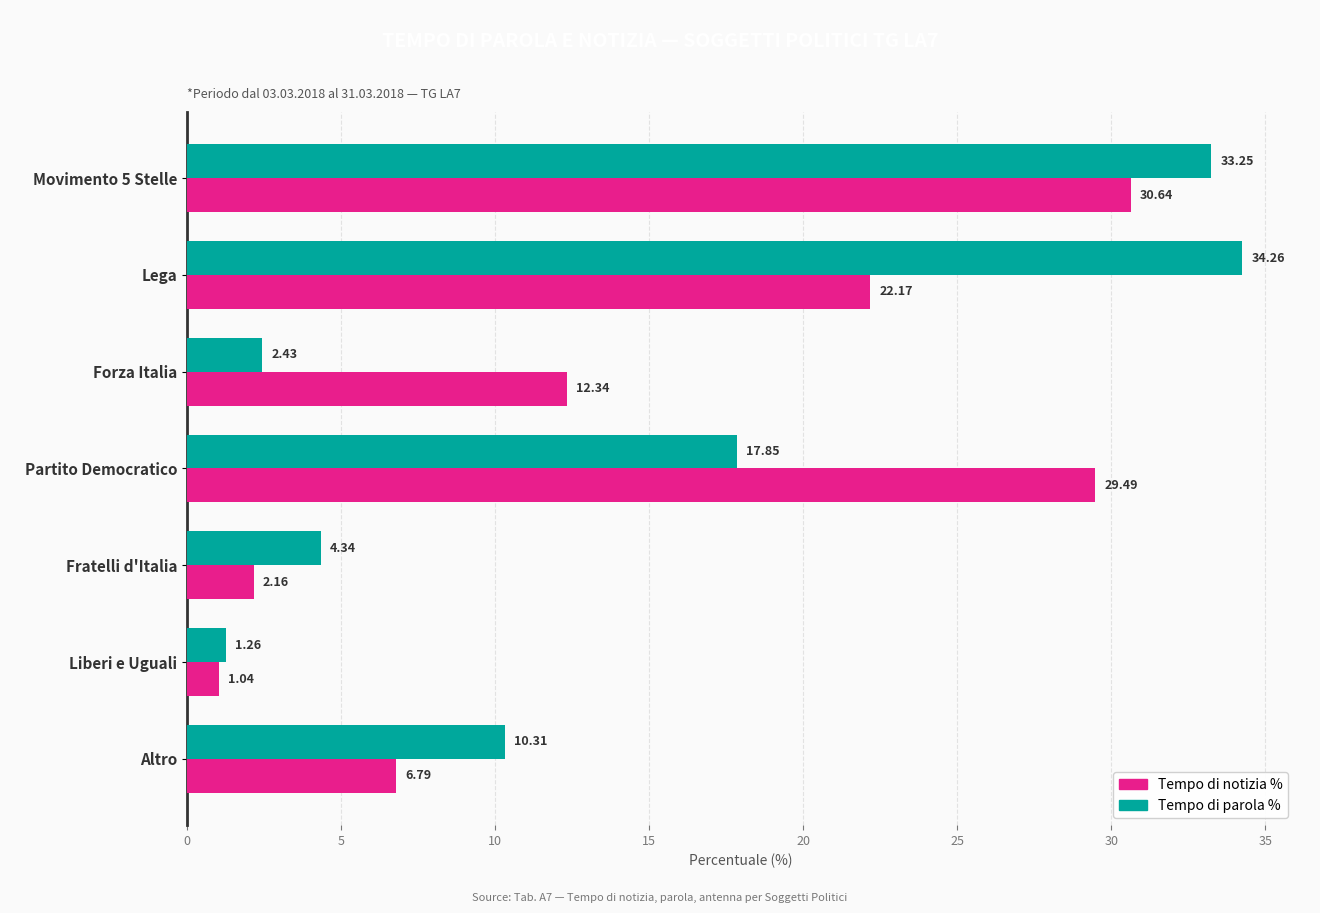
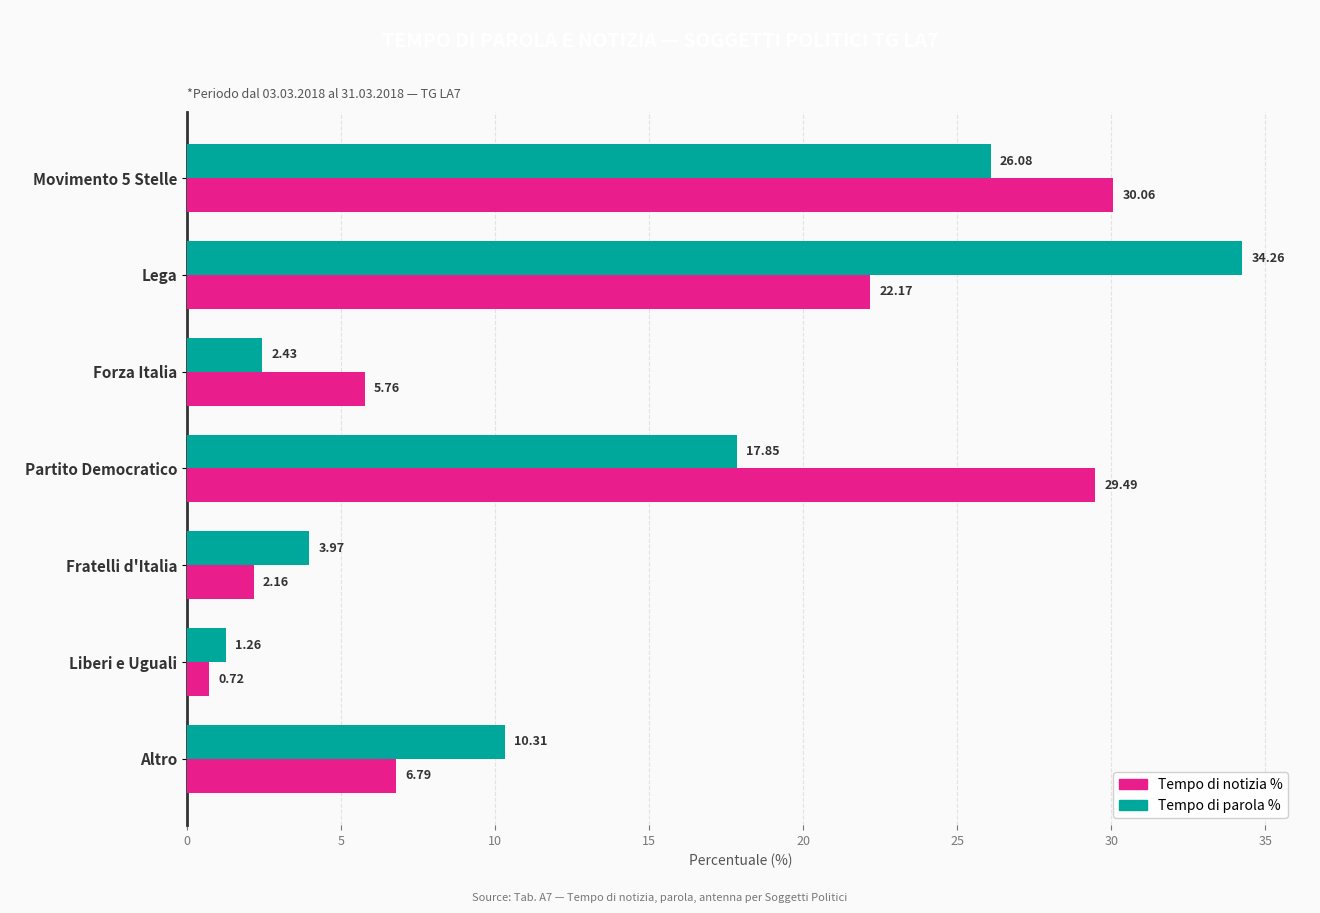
  {
    "Tempo di notizia %": {
-     "Movimento 5 Stelle": 30.64,
+     "Movimento 5 Stelle": 30.06,
      "Lega": 22.17,
-     "Forza Italia": 12.34,
+     "Forza Italia": 5.76,
      "Partito Democratico": 29.49,
      "Fratelli d'Italia": 2.16,
-     "Liberi e Uguali": 1.04,
+     "Liberi e Uguali": 0.72,
      "Altro": 6.79
    },
    "Tempo di parola %": {
-     "Movimento 5 Stelle": 33.25,
+     "Movimento 5 Stelle": 26.08,
      "Lega": 34.26,
      "Forza Italia": 2.43,
      "Partito Democratico": 17.85,
-     "Fratelli d'Italia": 4.34,
+     "Fratelli d'Italia": 3.97,
      "Liberi e Uguali": 1.26,
      "Altro": 10.31
    }
  }
